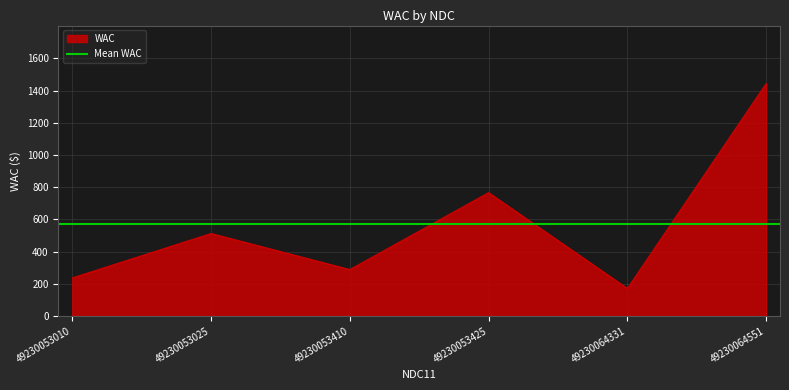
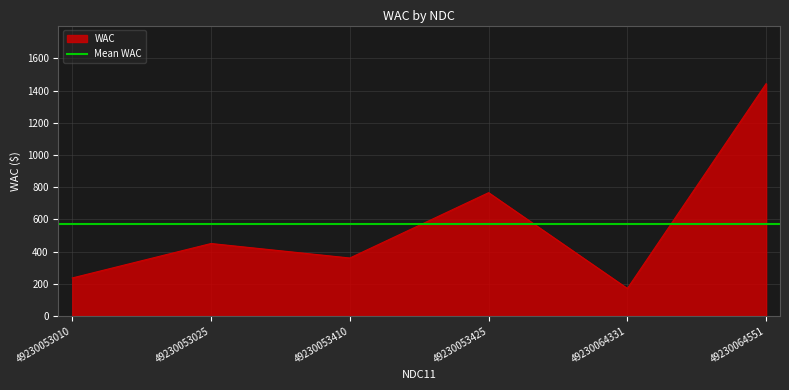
  {
    "49230053010": 240,
-   "49230053025": 510,
-   "49230053410": 290,
+   "49230053025": 450,
+   "49230053410": 360,
    "49230053425": 770,
    "49230064331": 170,
    "49230064551": 1440
  }
